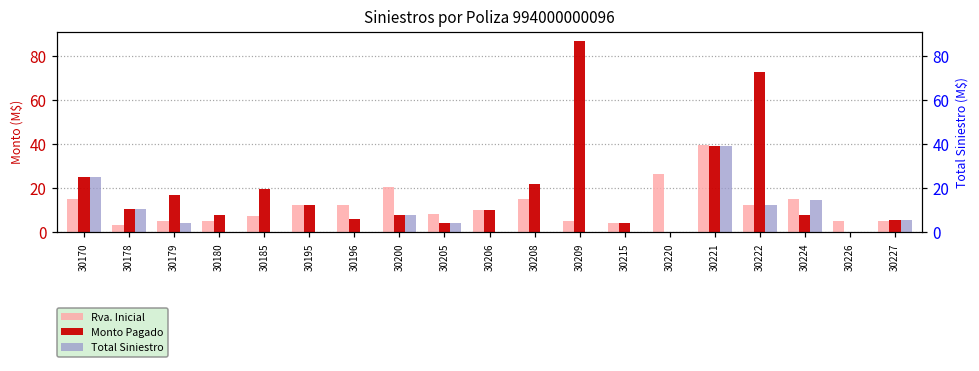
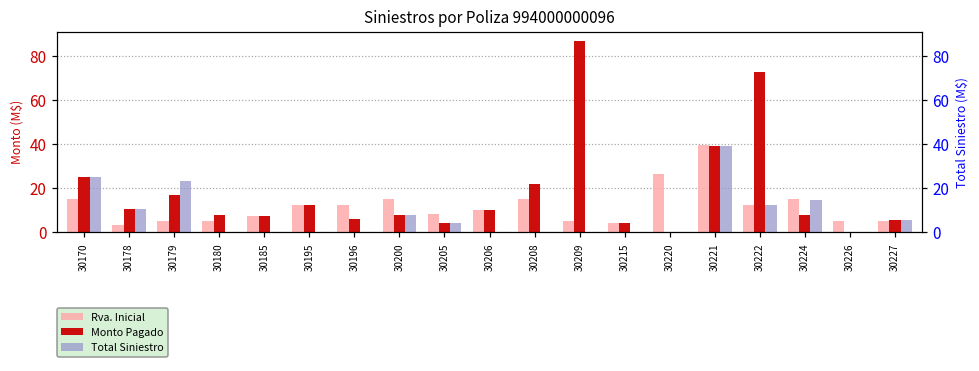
  {
    "Rva. Inicial": {
      "30170": 15,
      "30178": 3,
      "30179": 5,
      "30180": 5,
      "30185": 7,
      "30195": 12,
      "30196": 12,
-     "30200": 20,
+     "30200": 15,
      "30205": 8,
      "30206": 10,
      "30208": 15,
      "30209": 5,
      "30215": 4,
      "30220": 26,
      "30221": 40,
      "30222": 12,
      "30224": 15,
      "30226": 5,
      "30227": 5
    },
    "Monto Pagado": {
      "30170": 25,
      "30178": 11,
      "30179": 17,
      "30180": 8,
-     "30185": 19,
+     "30185": 7,
      "30195": 12,
      "30196": 6,
      "30200": 8,
      "30205": 4,
      "30206": 10,
      "30208": 22,
      "30209": 87,
      "30215": 4,
      "30220": 0,
      "30221": 39,
      "30222": 72,
      "30224": 8,
      "30226": 0,
      "30227": 6
    },
    "Total Siniestro": {
      "30170": 25,
      "30178": 11,
-     "30179": 4,
+     "30179": 23,
      "30180": 0,
      "30185": 0,
      "30195": 0,
      "30196": 0,
      "30200": 8,
      "30205": 4,
      "30206": 0,
      "30208": 0,
      "30209": 0,
      "30215": 0,
      "30220": 0,
      "30221": 39,
      "30222": 12,
      "30224": 14,
      "30226": 0,
      "30227": 6
    }
  }
